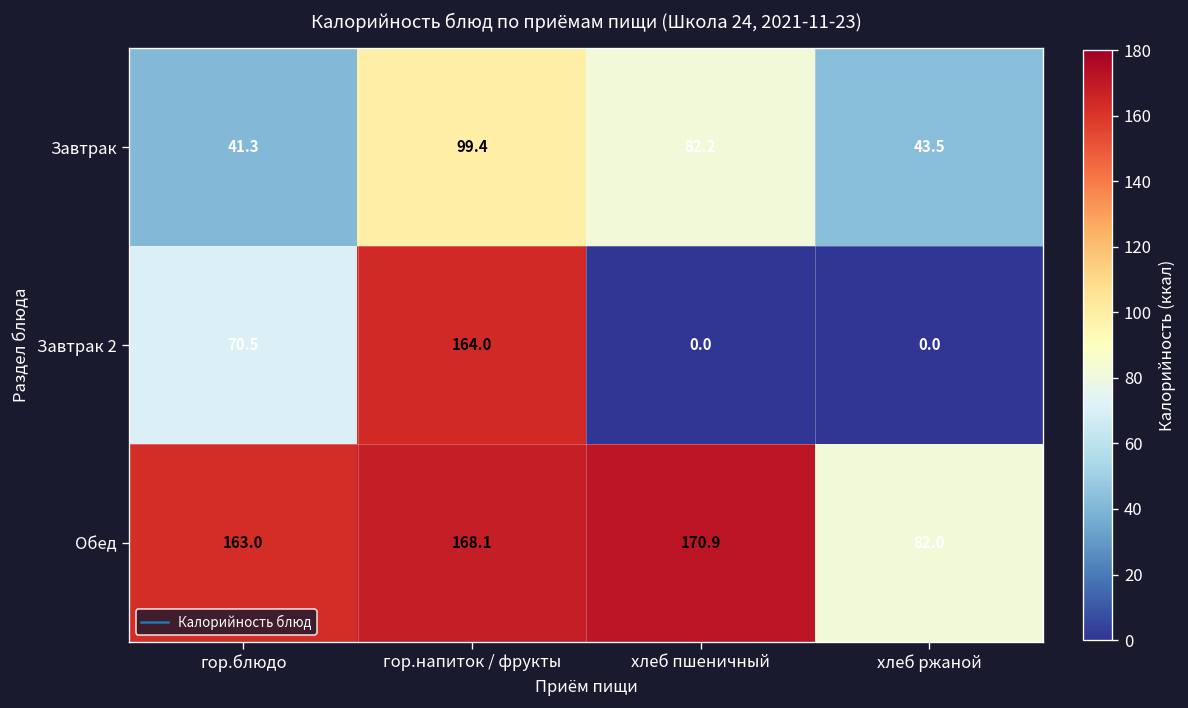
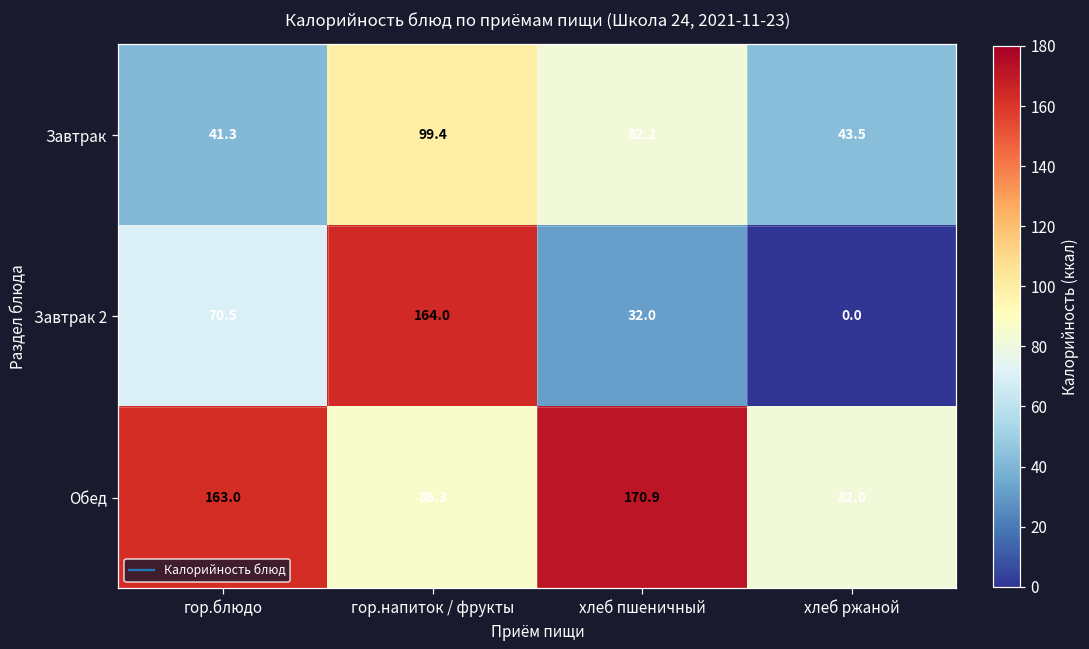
  {
    "Завтрак": {
      "гор.блюдо": 41.3,
      "гор.напиток / фрукты": 99.4,
      "хлеб ржаной": 43.5
    },
    "Завтрак 2": {
      "гор.напиток / фрукты": 164.0,
-     "хлеб пшеничный": 0.0,
+     "хлеб пшеничный": 32.0,
      "хлеб ржаной": 0.0
    },
    "Обед": {
      "гор.блюдо": 163.0,
-     "гор.напиток / фрукты": 168.1,
+     "гор.напиток / фрукты": 86.3,
      "хлеб пшеничный": 170.9
    }
  }
